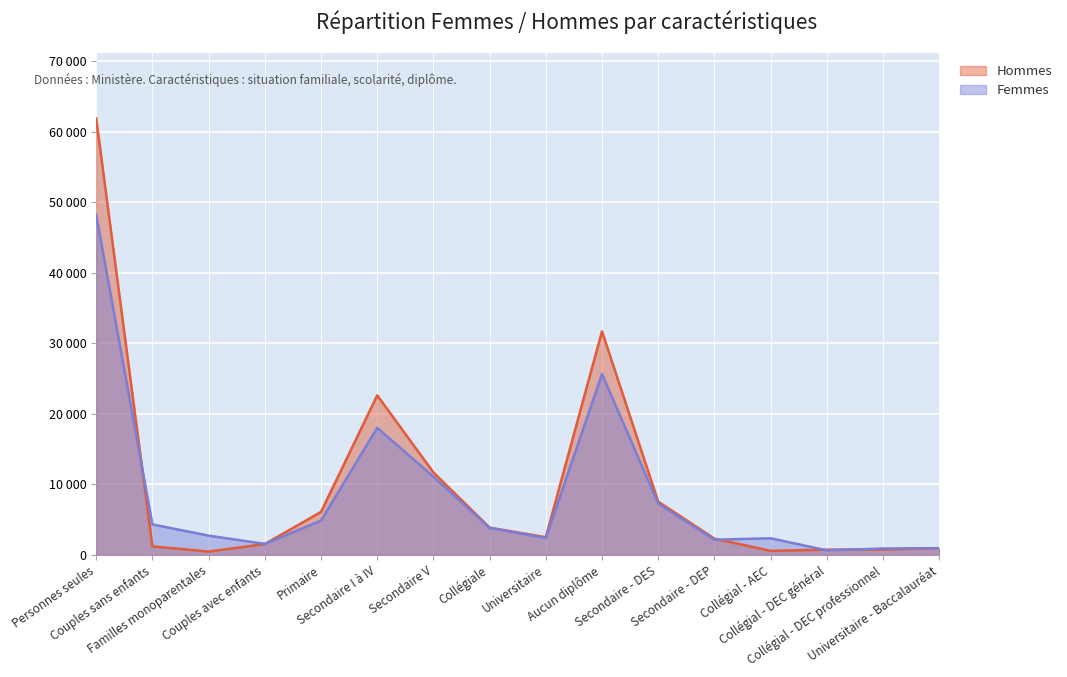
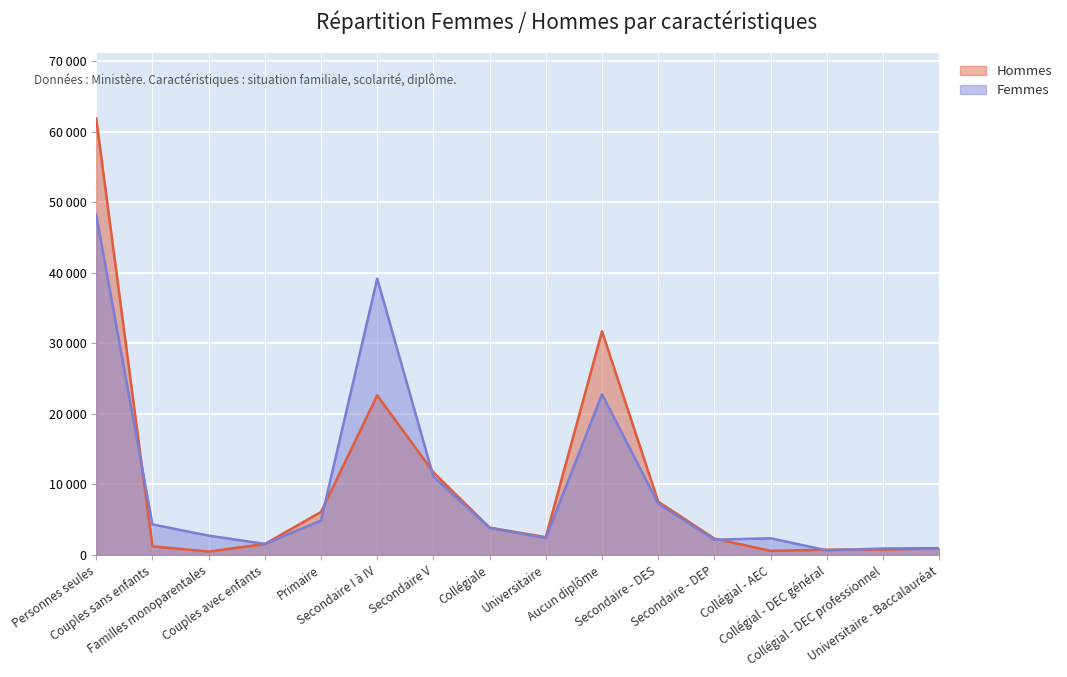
  {
    "Hommes": {
      "Personnes seules": 62000,
      "Couples sans enfants": 1000,
      "Familles monoparentales": 0,
      "Primaire": 6000,
      "Secondaire I à IV": 23000,
      "Secondaire V": 12000,
      "Aucun diplôme": 32000,
      "Collégial - AEC": 1000
    },
    "Femmes": {
      "Personnes seules": 48000,
      "Couples sans enfants": 4000,
      "Familles monoparentales": 3000,
      "Primaire": 5000,
-     "Secondaire I à IV": 18000,
+     "Secondaire I à IV": 39000,
      "Secondaire V": 11000,
-     "Aucun diplôme": 26000,
+     "Aucun diplôme": 23000,
      "Collégial - AEC": 2000
    }
  }
